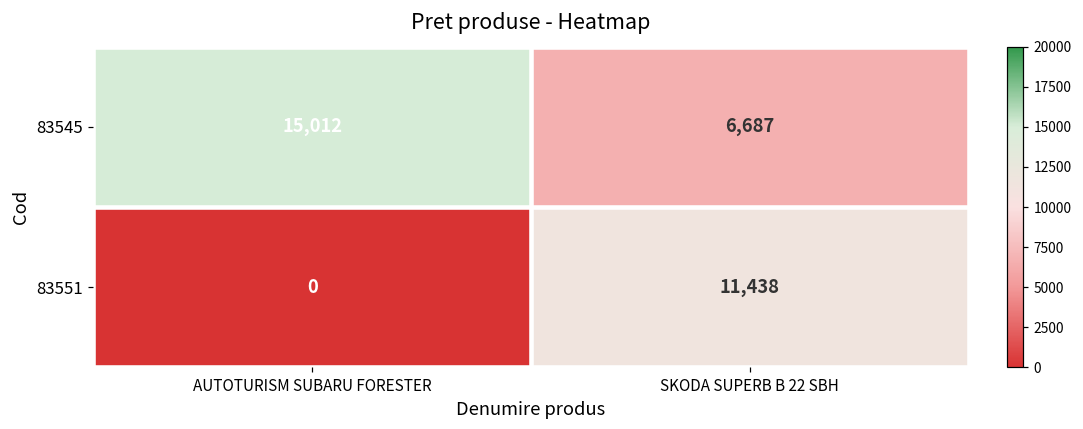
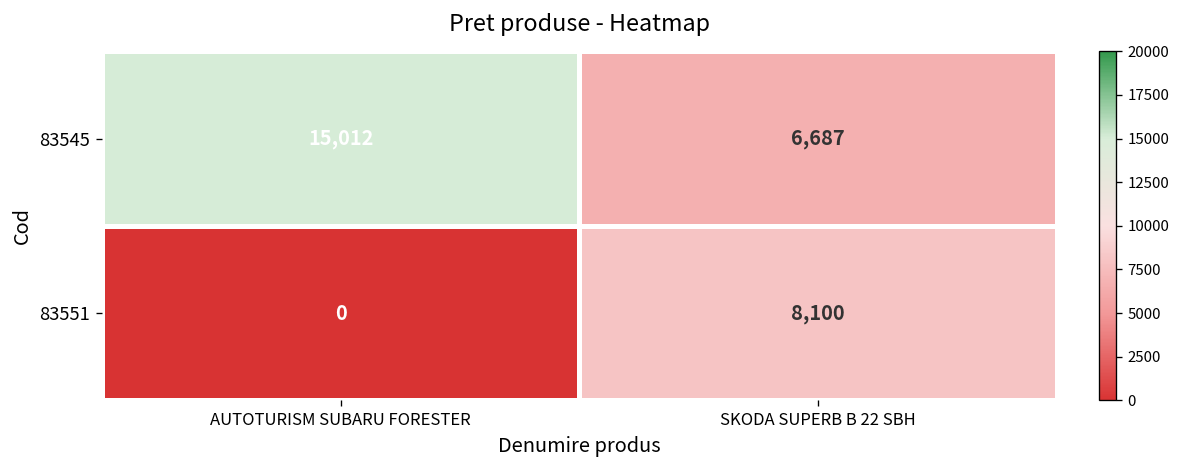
  {
    "83545": {
      "SKODA SUPERB B 22 SBH": "6,687"
    },
    "83551": {
      "AUTOTURISM SUBARU FORESTER": "0",
-     "SKODA SUPERB B 22 SBH": "11,438"
+     "SKODA SUPERB B 22 SBH": "8,100"
    }
  }
